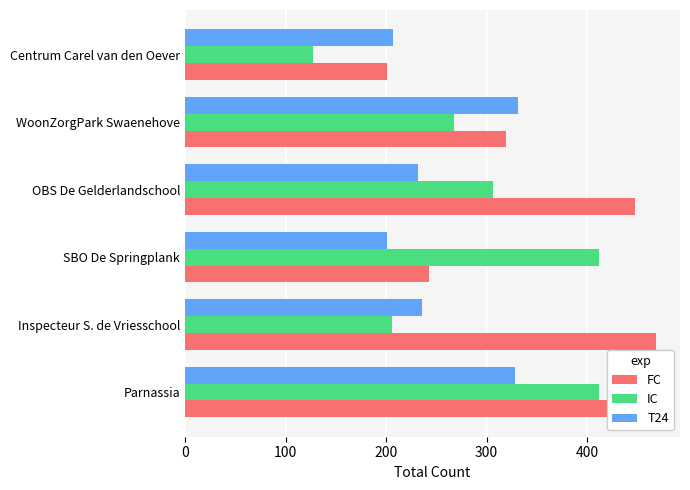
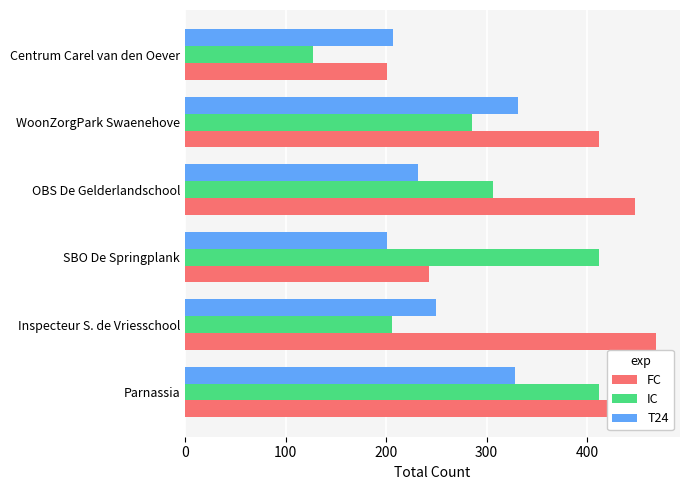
  {
    "FC": {
      "Centrum Carel van den Oever": 201,
-     "WoonZorgPark Swaenehove": 319,
+     "WoonZorgPark Swaenehove": 412,
      "OBS De Gelderlandschool": 448,
      "SBO De Springplank": 243,
      "Inspecteur S. de Vriesschool": 469
    },
    "IC": {
      "Centrum Carel van den Oever": 127,
-     "WoonZorgPark Swaenehove": 268,
+     "WoonZorgPark Swaenehove": 286,
      "OBS De Gelderlandschool": 306,
      "SBO De Springplank": 412,
      "Inspecteur S. de Vriesschool": 206,
      "Parnassia": 412
    },
    "T24": {
      "Centrum Carel van den Oever": 207,
      "WoonZorgPark Swaenehove": 331,
      "OBS De Gelderlandschool": 232,
      "SBO De Springplank": 201,
-     "Inspecteur S. de Vriesschool": 236,
+     "Inspecteur S. de Vriesschool": 250,
      "Parnassia": 328
    }
  }
